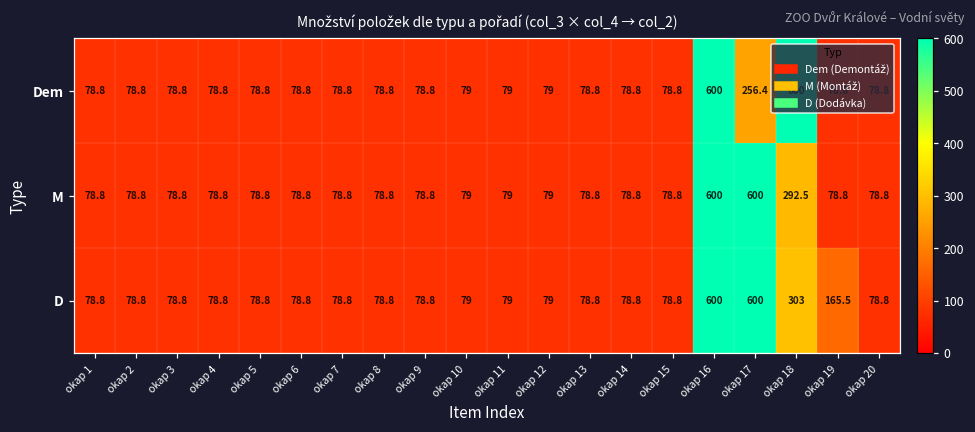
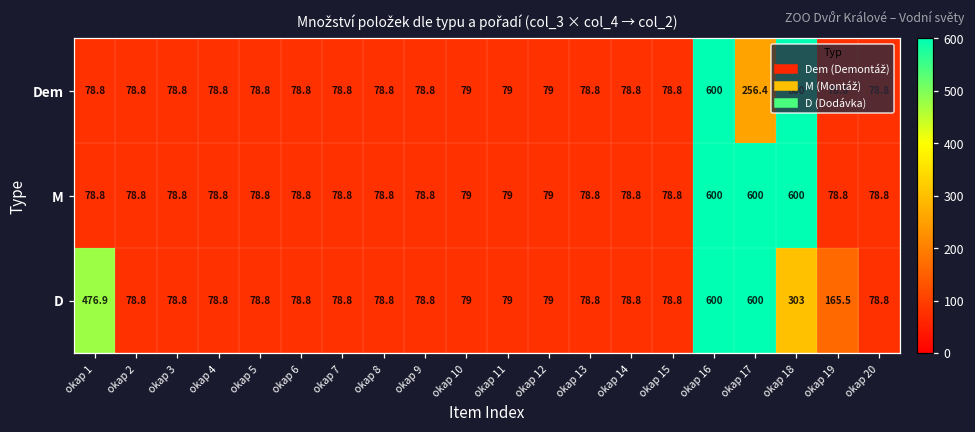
  {
    "Dem": {
      "okap 1": 78.8,
      "okap 2": 78.8,
      "okap 3": 78.8,
      "okap 4": 78.8,
      "okap 5": 78.8,
      "okap 6": 78.8,
      "okap 7": 78.8,
      "okap 8": 78.8,
      "okap 9": 78.8,
      "okap 10": 79,
      "okap 11": 79,
      "okap 12": 79,
      "okap 13": 78.8,
      "okap 14": 78.8,
      "okap 15": 78.8,
      "okap 16": 600,
      "okap 17": 256.4
    },
    "M": {
      "okap 1": 78.8,
      "okap 2": 78.8,
      "okap 3": 78.8,
      "okap 4": 78.8,
      "okap 5": 78.8,
      "okap 6": 78.8,
      "okap 7": 78.8,
      "okap 8": 78.8,
      "okap 9": 78.8,
      "okap 10": 79,
      "okap 11": 79,
      "okap 12": 79,
      "okap 13": 78.8,
      "okap 14": 78.8,
      "okap 15": 78.8,
      "okap 16": 600,
      "okap 17": 600,
-     "okap 18": 292.5,
+     "okap 18": 600,
      "okap 19": 78.8,
      "okap 20": 78.8
    },
    "D": {
-     "okap 1": 78.8,
+     "okap 1": 476.9,
      "okap 2": 78.8,
      "okap 3": 78.8,
      "okap 4": 78.8,
      "okap 5": 78.8,
      "okap 6": 78.8,
      "okap 7": 78.8,
      "okap 8": 78.8,
      "okap 9": 78.8,
      "okap 10": 79,
      "okap 11": 79,
      "okap 12": 79,
      "okap 13": 78.8,
      "okap 14": 78.8,
      "okap 15": 78.8,
      "okap 16": 600,
      "okap 17": 600,
      "okap 18": 303,
      "okap 19": 165.5,
      "okap 20": 78.8
    }
  }
